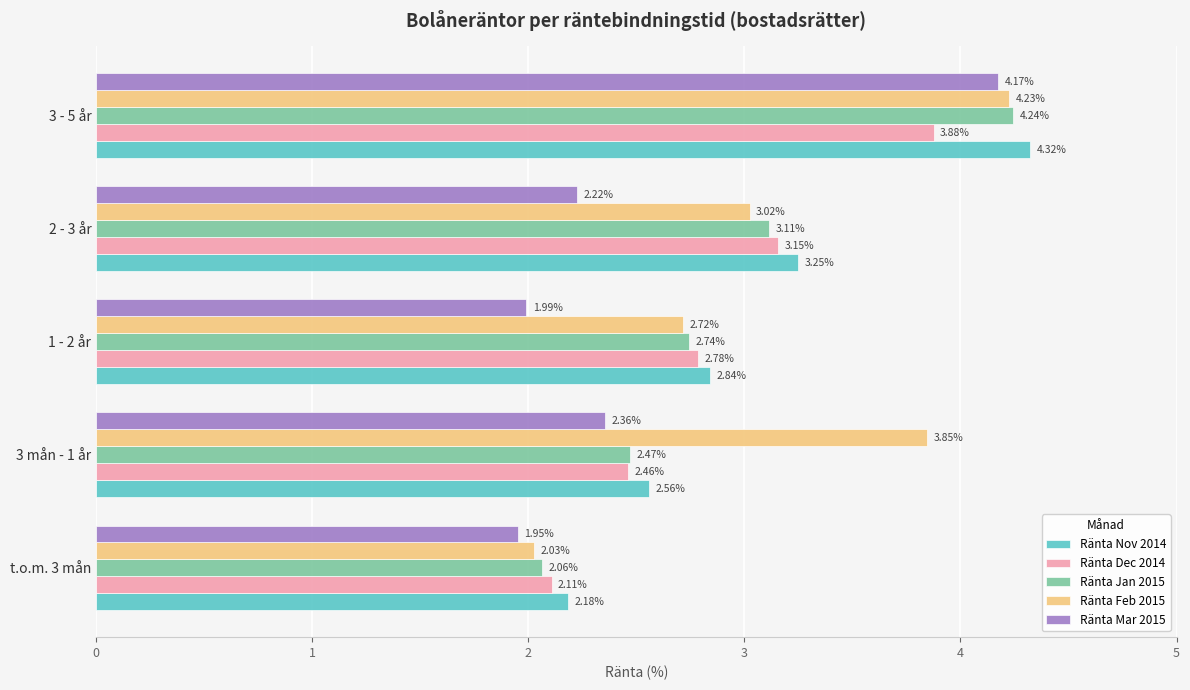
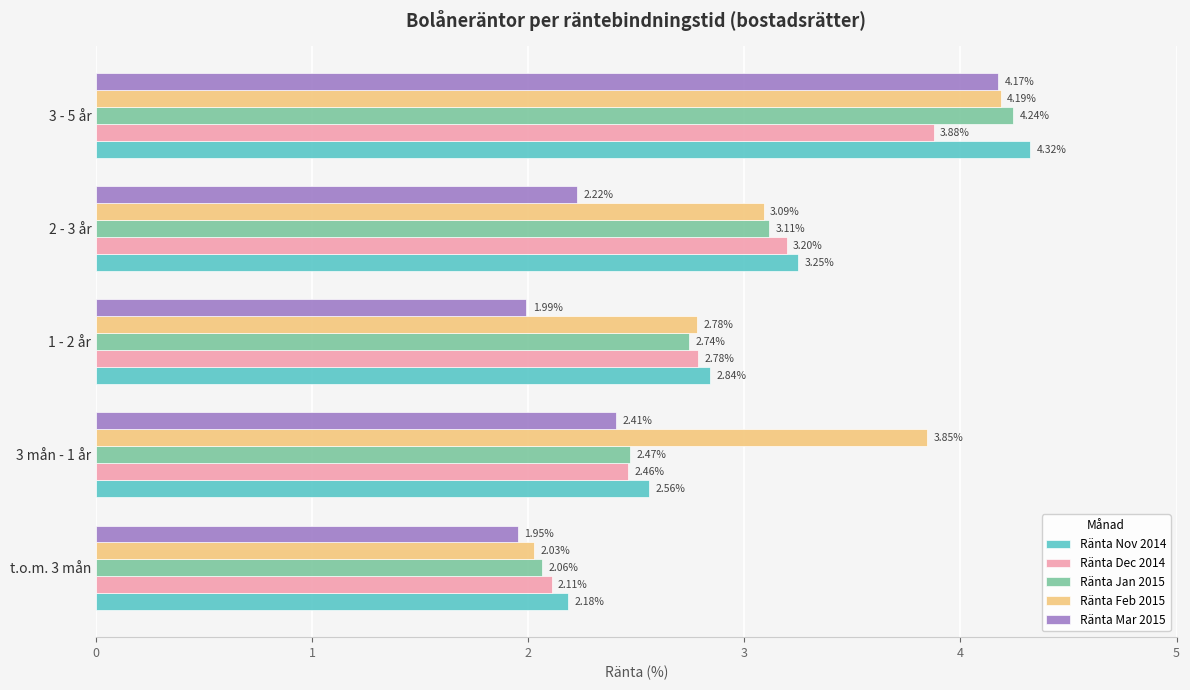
  {
    "Ränta Dec 2014": {
      "3 - 5 år": "3.88%",
-     "2 - 3 år": "3.15%",
+     "2 - 3 år": "3.20%",
      "1 - 2 år": "2.78%",
      "3 mån - 1 år": "2.46%",
      "t.o.m. 3 mån": "2.11%"
    },
    "Ränta Feb 2015": {
-     "3 - 5 år": "4.23%",
-     "2 - 3 år": "3.02%",
-     "1 - 2 år": "2.72%",
+     "3 - 5 år": "4.19%",
+     "2 - 3 år": "3.09%",
+     "1 - 2 år": "2.78%",
      "3 mån - 1 år": "3.85%",
      "t.o.m. 3 mån": "2.03%"
    },
    "Ränta Mar 2015": {
      "3 - 5 år": "4.17%",
      "2 - 3 år": "2.22%",
      "1 - 2 år": "1.99%",
-     "3 mån - 1 år": "2.36%",
+     "3 mån - 1 år": "2.41%",
      "t.o.m. 3 mån": "1.95%"
    }
  }
